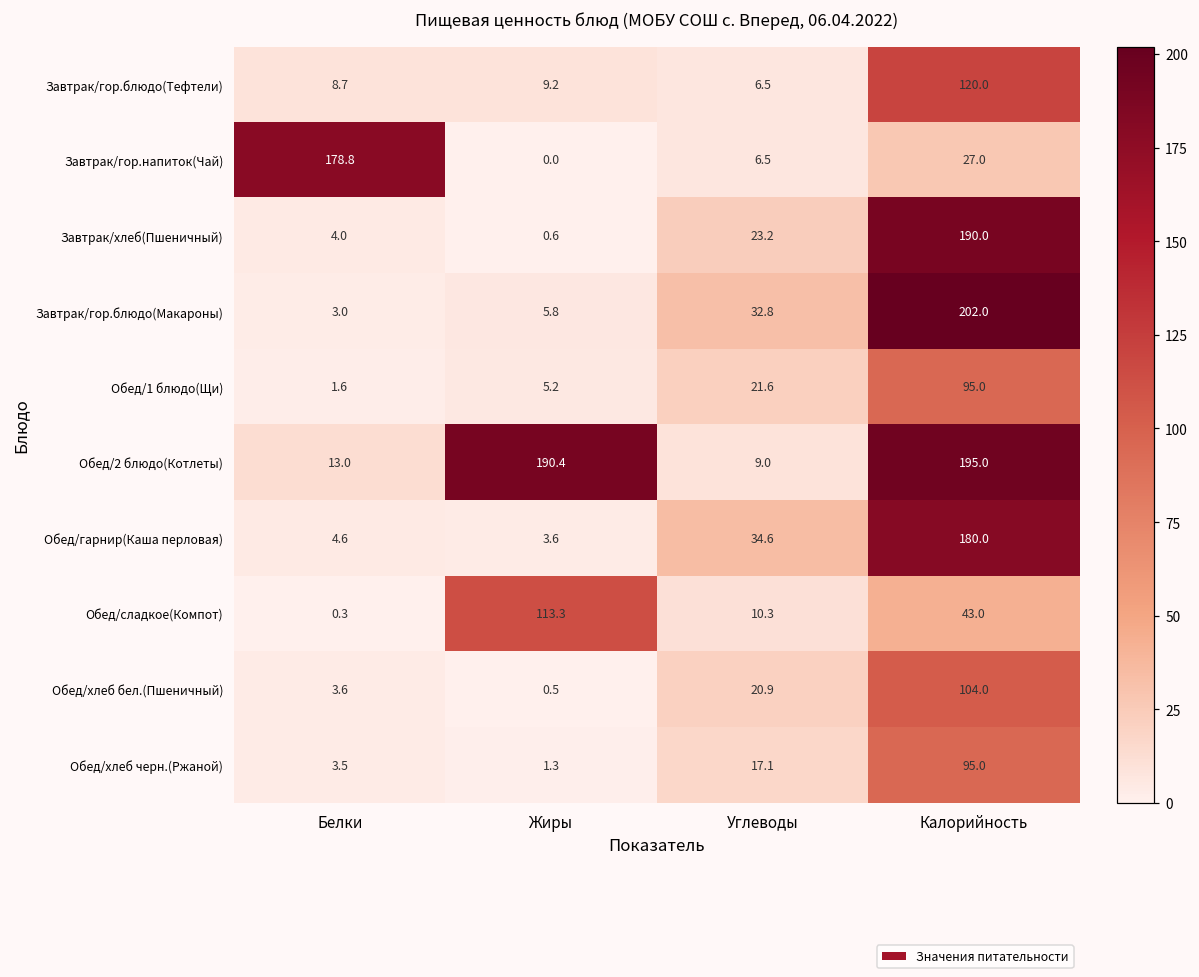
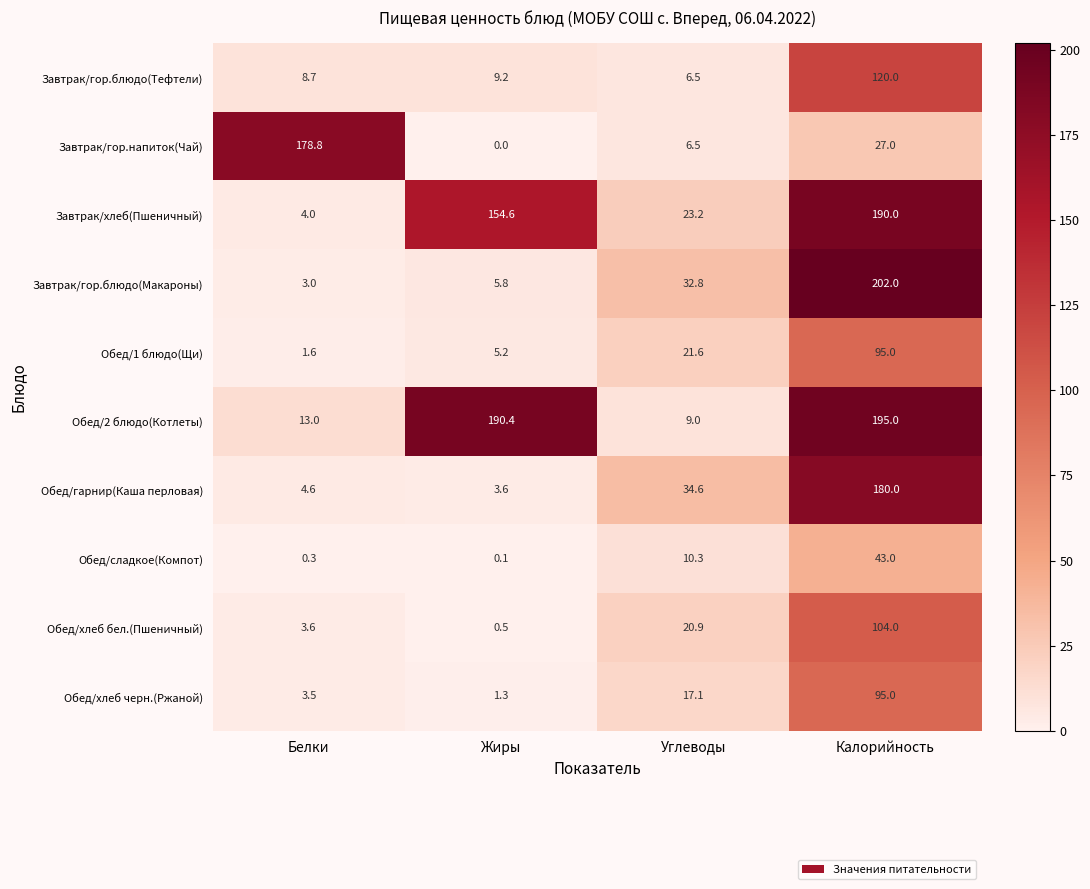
  {
    "Завтрак/гор.блюдо(Тефтели)": {
      "Белки": 8.7,
      "Жиры": 9.2,
      "Углеводы": 6.5,
      "Калорийность": 120.0
    },
    "Завтрак/гор.напиток(Чай)": {
      "Белки": 178.8,
      "Жиры": 0.0,
      "Углеводы": 6.5,
      "Калорийность": 27.0
    },
    "Завтрак/хлеб(Пшеничный)": {
      "Белки": 4.0,
-     "Жиры": 0.6,
+     "Жиры": 154.6,
      "Углеводы": 23.2,
      "Калорийность": 190.0
    },
    "Завтрак/гор.блюдо(Макароны)": {
      "Белки": 3.0,
      "Жиры": 5.8,
      "Углеводы": 32.8,
      "Калорийность": 202.0
    },
    "Обед/1 блюдо(Щи)": {
      "Белки": 1.6,
      "Жиры": 5.2,
      "Углеводы": 21.6,
      "Калорийность": 95.0
    },
    "Обед/2 блюдо(Котлеты)": {
      "Белки": 13.0,
      "Жиры": 190.4,
      "Углеводы": 9.0,
      "Калорийность": 195.0
    },
    "Обед/гарнир(Каша перловая)": {
      "Белки": 4.6,
      "Жиры": 3.6,
      "Углеводы": 34.6,
      "Калорийность": 180.0
    },
    "Обед/сладкое(Компот)": {
      "Белки": 0.3,
-     "Жиры": 113.3,
+     "Жиры": 0.1,
      "Углеводы": 10.3,
      "Калорийность": 43.0
    },
    "Обед/хлеб бел.(Пшеничный)": {
      "Белки": 3.6,
      "Жиры": 0.5,
      "Углеводы": 20.9,
      "Калорийность": 104.0
    },
    "Обед/хлеб черн.(Ржаной)": {
      "Белки": 3.5,
      "Жиры": 1.3,
      "Углеводы": 17.1,
      "Калорийность": 95.0
    }
  }
